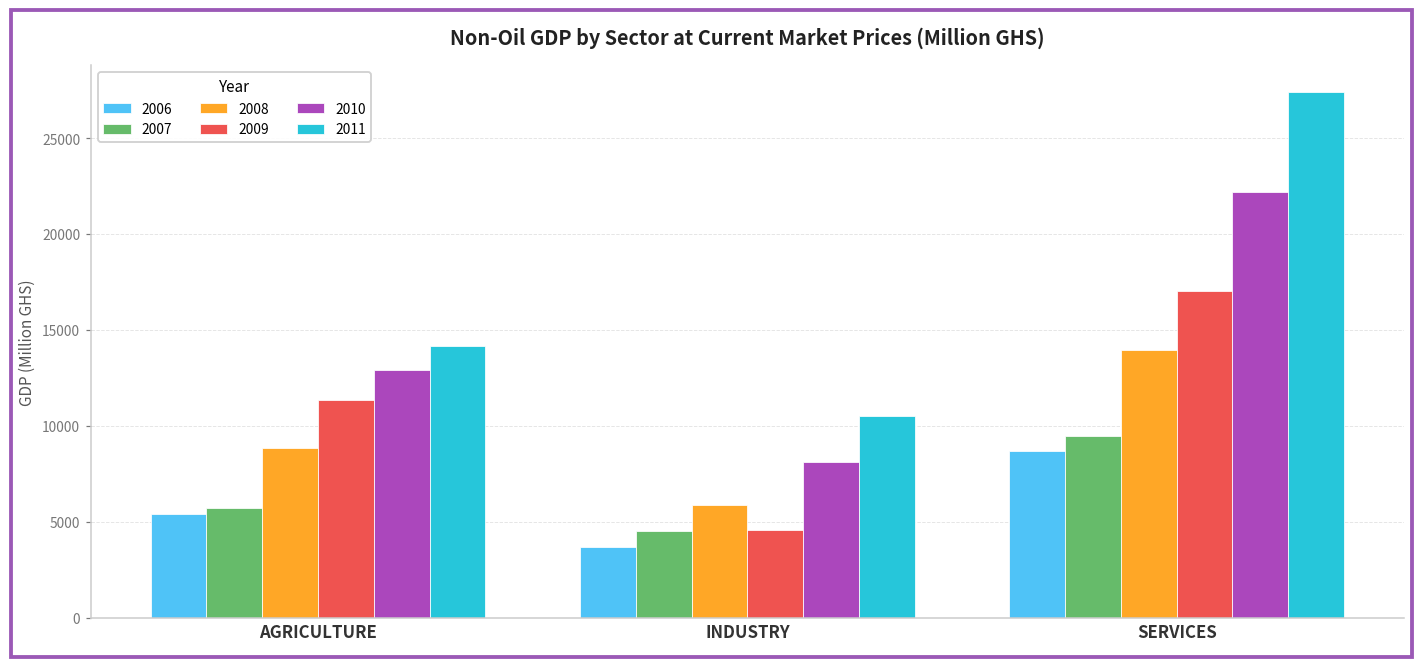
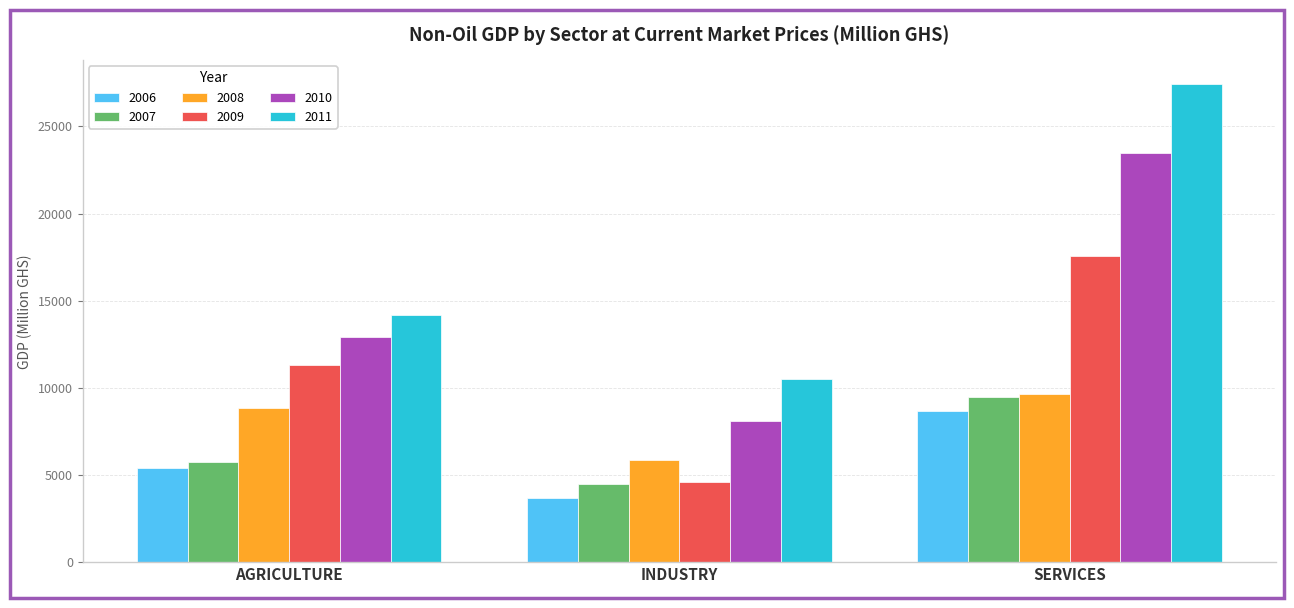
  {
    "2007": {
      "AGRICULTURE": 5700,
      "INDUSTRY": 4500,
      "SERVICES": 9500
    },
    "2008": {
      "AGRICULTURE": 8900,
      "INDUSTRY": 5900,
-     "SERVICES": 13900
+     "SERVICES": 9600
    },
    "2009": {
      "AGRICULTURE": 11300,
      "INDUSTRY": 4600,
-     "SERVICES": 17000
+     "SERVICES": 17500
    },
    "2010": {
      "AGRICULTURE": 12900,
      "INDUSTRY": 8100,
-     "SERVICES": 22200
+     "SERVICES": 23500
    }
  }
